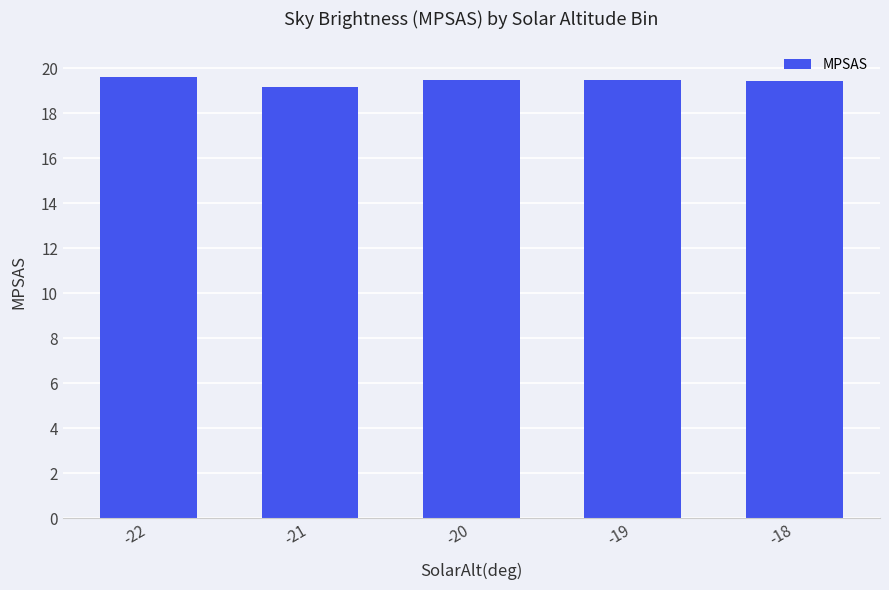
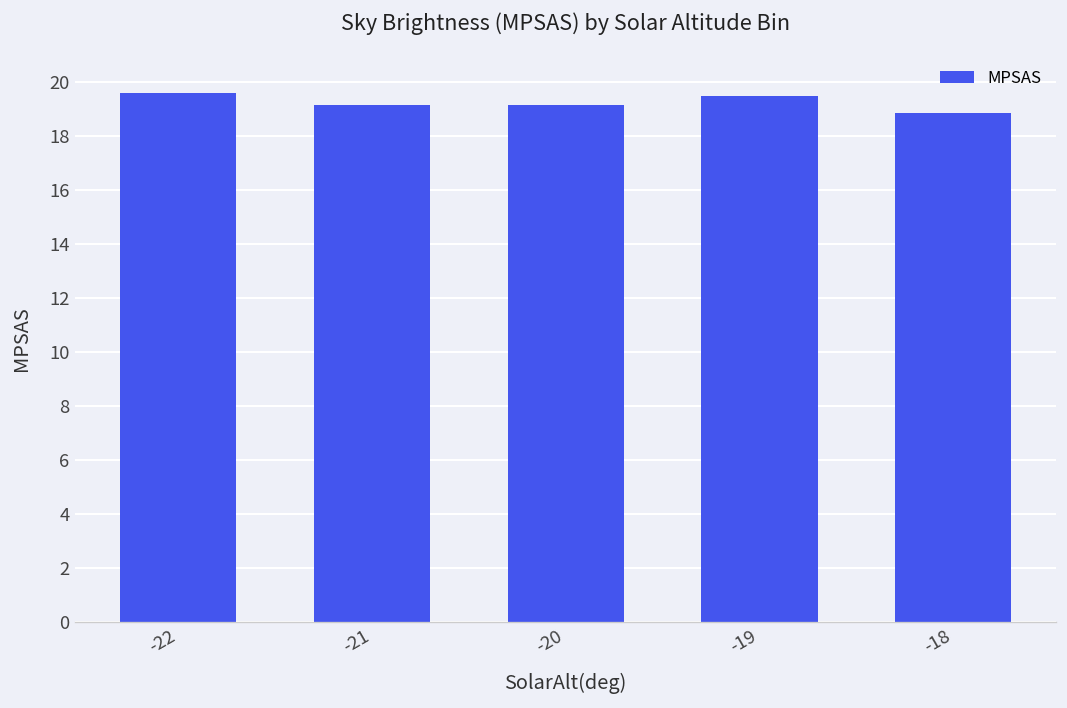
  {
    "-22": 19.6,
    "-21": 19.2,
-   "-20": 19.5,
+   "-20": 19.1,
    "-19": 19.5,
-   "-18": 19.4
+   "-18": 18.9
  }
